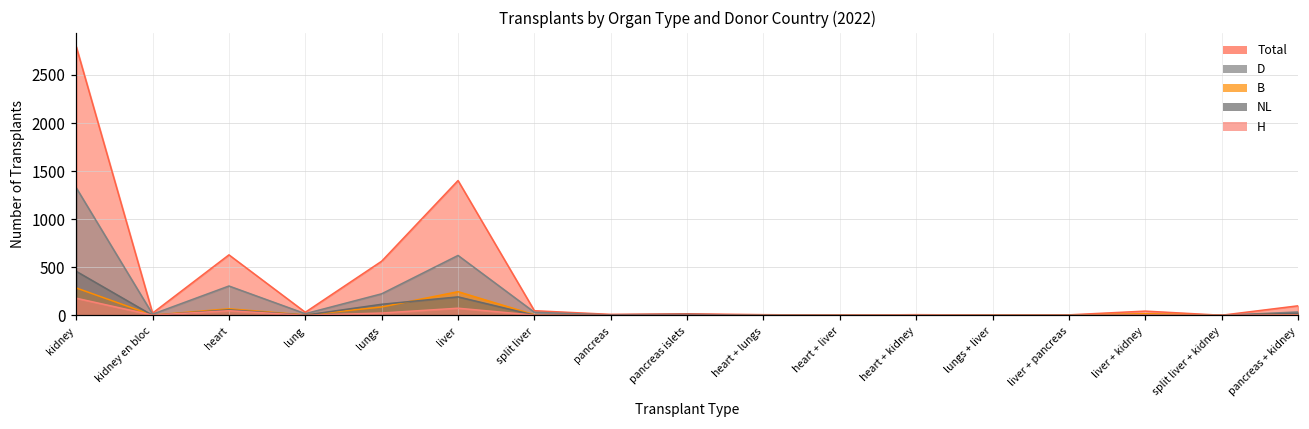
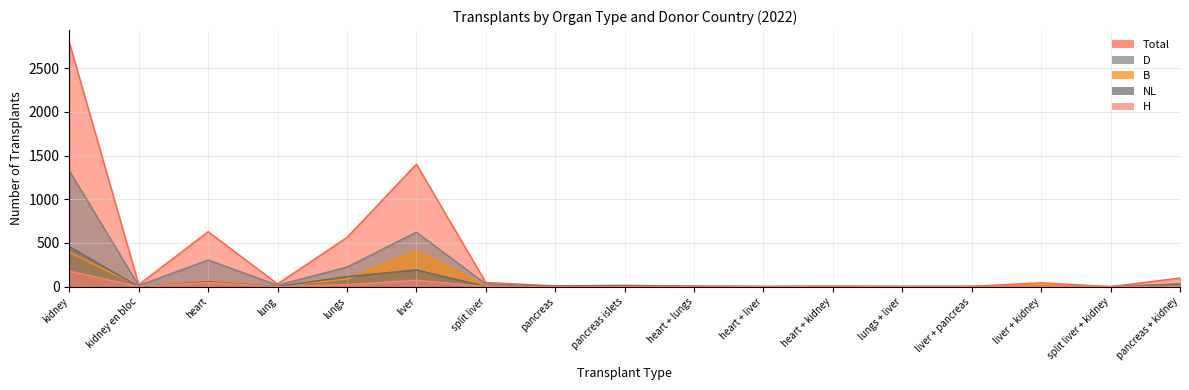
  {
    "B": {
-     "kidney": 300,
-     "liver": 200
+     "kidney": 400,
+     "liver": 400
    }
  }
